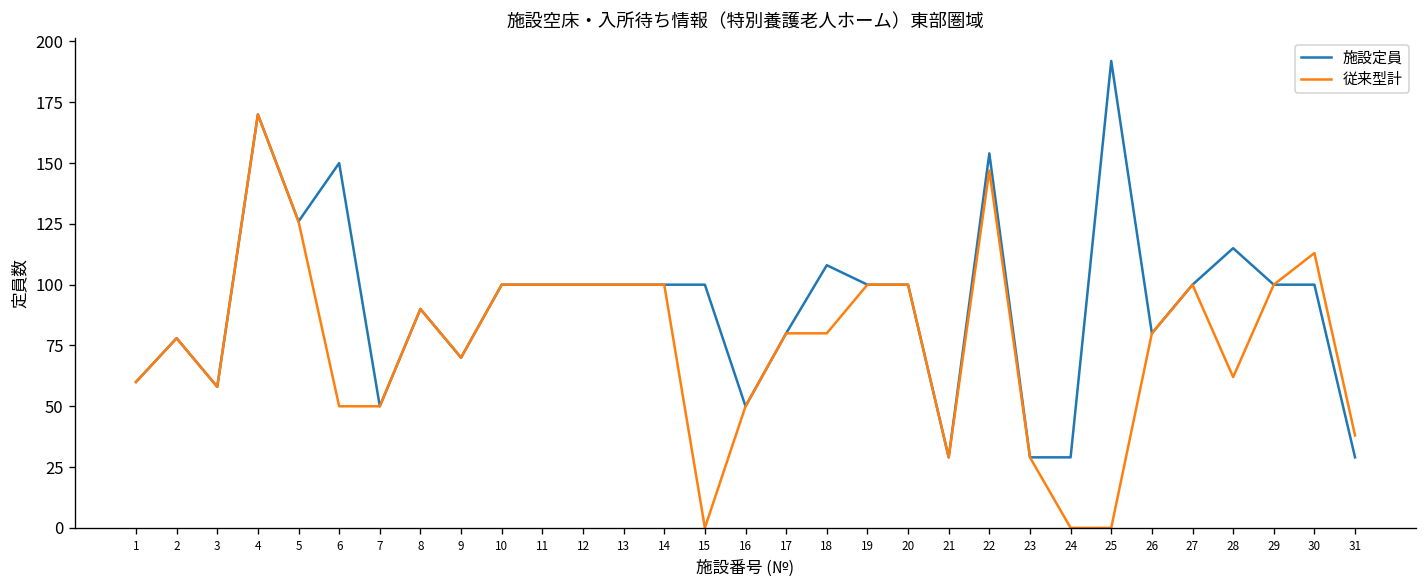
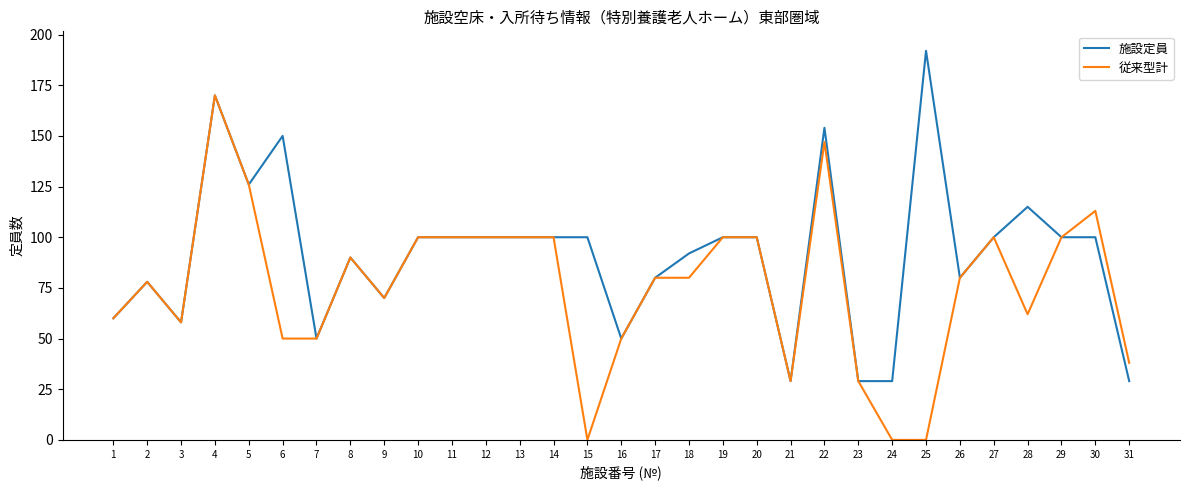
  {
    "施設定員": {
      "6": 150,
      "15": 100,
-     "18": 108,
+     "18": 92,
      "22": 154,
      "24": 29,
      "25": 192,
      "28": 115,
      "30": 100,
      "31": 29
    },
    "従来型計": {
      "6": 50,
      "15": 0,
      "18": 80,
      "22": 147,
      "24": 0,
      "25": 0,
      "28": 62,
      "30": 113,
      "31": 38
    }
  }
